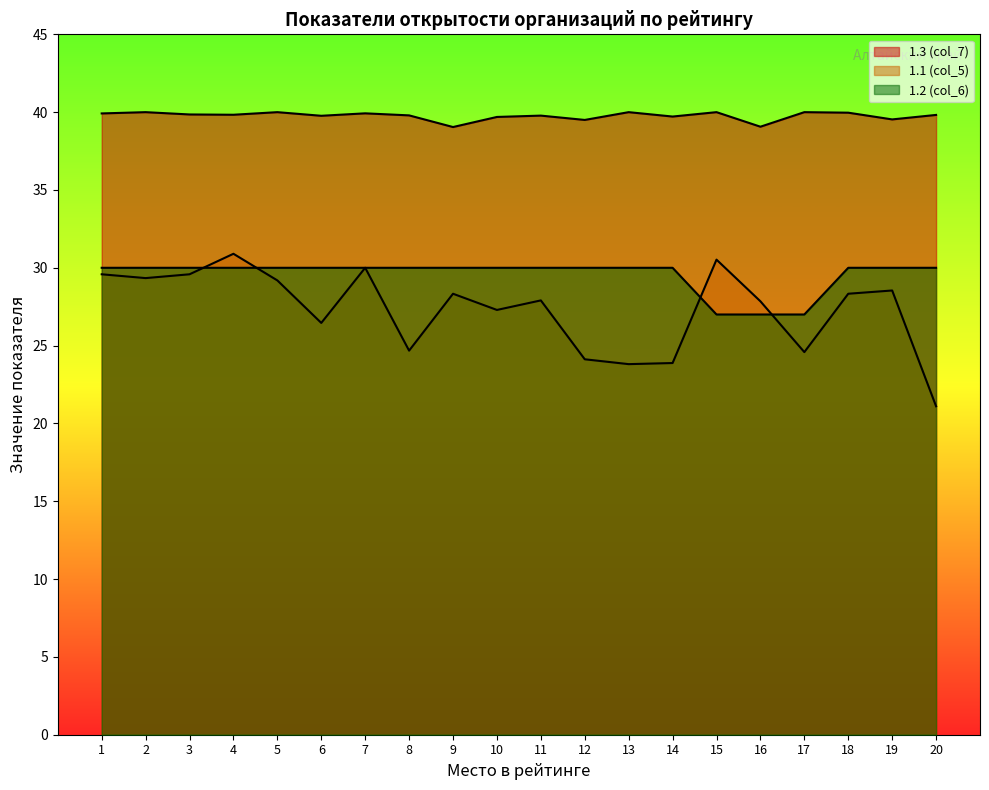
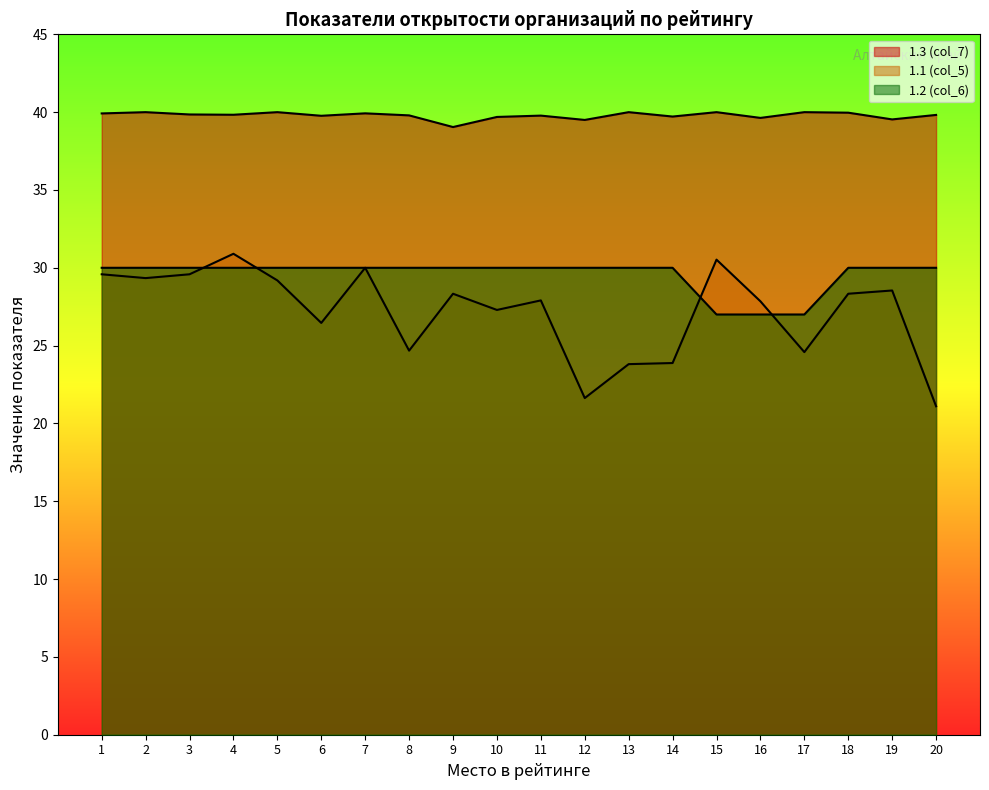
  {
    "1.3 (col_7)": {
      "1": 39.9,
      "2": 40.0,
      "3": 39.9,
      "4": 39.8,
      "5": 40.0,
      "6": 39.8,
      "7": 39.9,
      "8": 39.8,
      "9": 39.0,
      "10": 39.7,
      "11": 39.8,
      "12": 39.5,
      "13": 40.0,
      "14": 39.7,
      "15": 40.0,
-     "16": 39.1,
+     "16": 39.6,
      "17": 40.0,
      "18": 40.0,
      "19": 39.5,
      "20": 39.8
    },
    "1.1 (col_5)": {
      "1": 29.6,
      "2": 29.3,
      "3": 29.6,
      "4": 30.9,
      "5": 29.2,
      "6": 26.5,
      "8": 24.7,
      "9": 28.3,
      "10": 27.3,
      "11": 27.9,
-     "12": 24.1,
+     "12": 21.6,
      "13": 23.8,
      "14": 23.9,
      "15": 30.5,
      "16": 27.8,
      "17": 24.6,
      "18": 28.3,
      "19": 28.5,
      "20": 21.1
    },
    "1.2 (col_6)": {
      "1": 30.0,
      "2": 30.0,
      "3": 30.0,
      "4": 30.0,
      "5": 30.0,
      "6": 30.0,
      "8": 30.0,
      "9": 30.0,
      "10": 30.0,
      "11": 30.0,
      "12": 30.0,
      "13": 30.0,
      "14": 30.0,
      "15": 27.0,
      "16": 27.0,
      "17": 27.0,
      "18": 30.0,
      "19": 30.0,
      "20": 30.0
    }
  }
